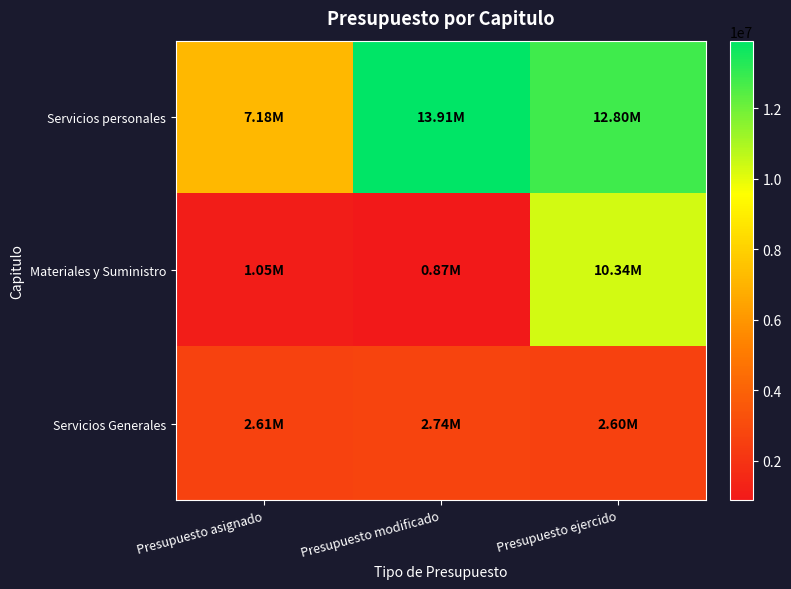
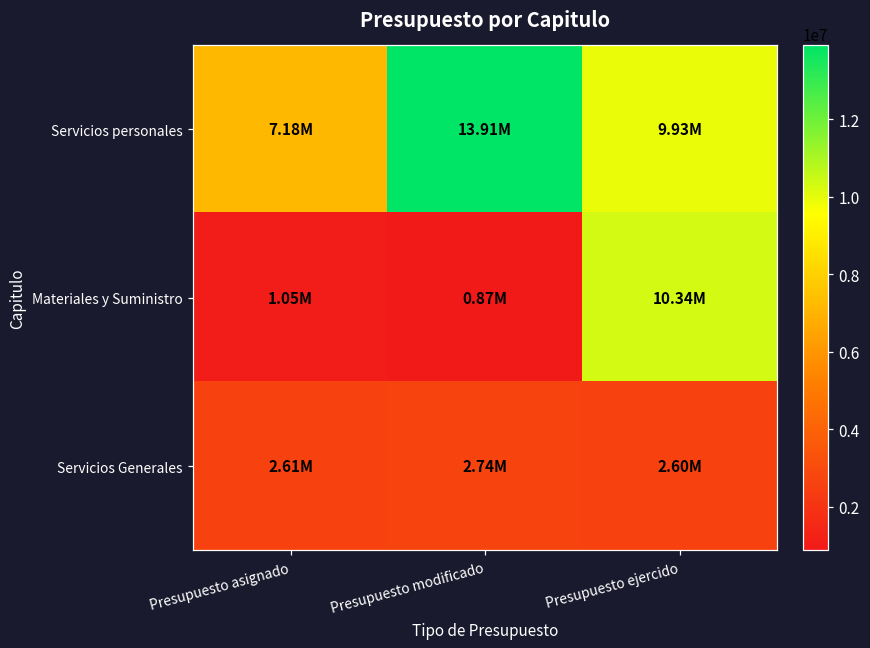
  {
    "Servicios personales": {
      "Presupuesto asignado": "7.18M",
      "Presupuesto modificado": "13.91M",
-     "Presupuesto ejercido": "12.80M"
+     "Presupuesto ejercido": "9.93M"
    },
    "Materiales y Suministro": {
      "Presupuesto asignado": "1.05M",
      "Presupuesto modificado": "0.87M",
      "Presupuesto ejercido": "10.34M"
    },
    "Servicios Generales": {
      "Presupuesto asignado": "2.61M",
      "Presupuesto modificado": "2.74M",
      "Presupuesto ejercido": "2.60M"
    }
  }
